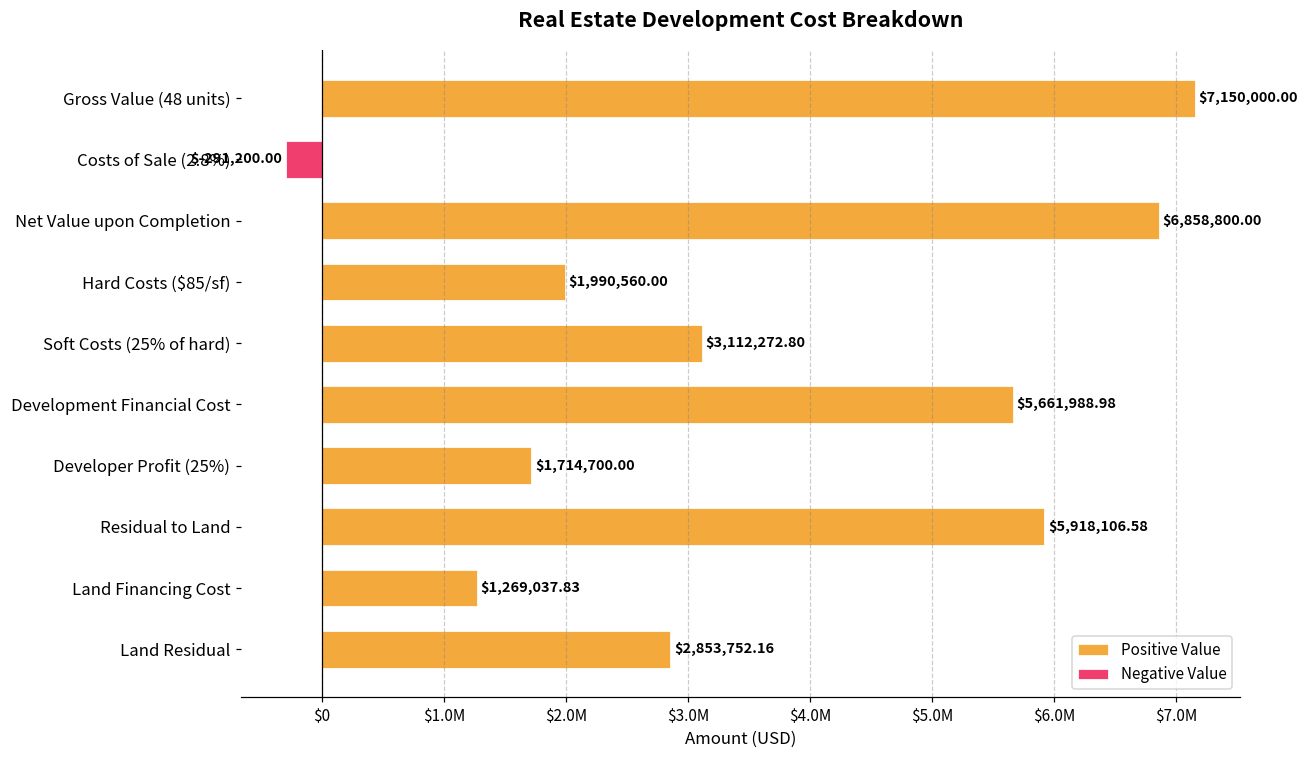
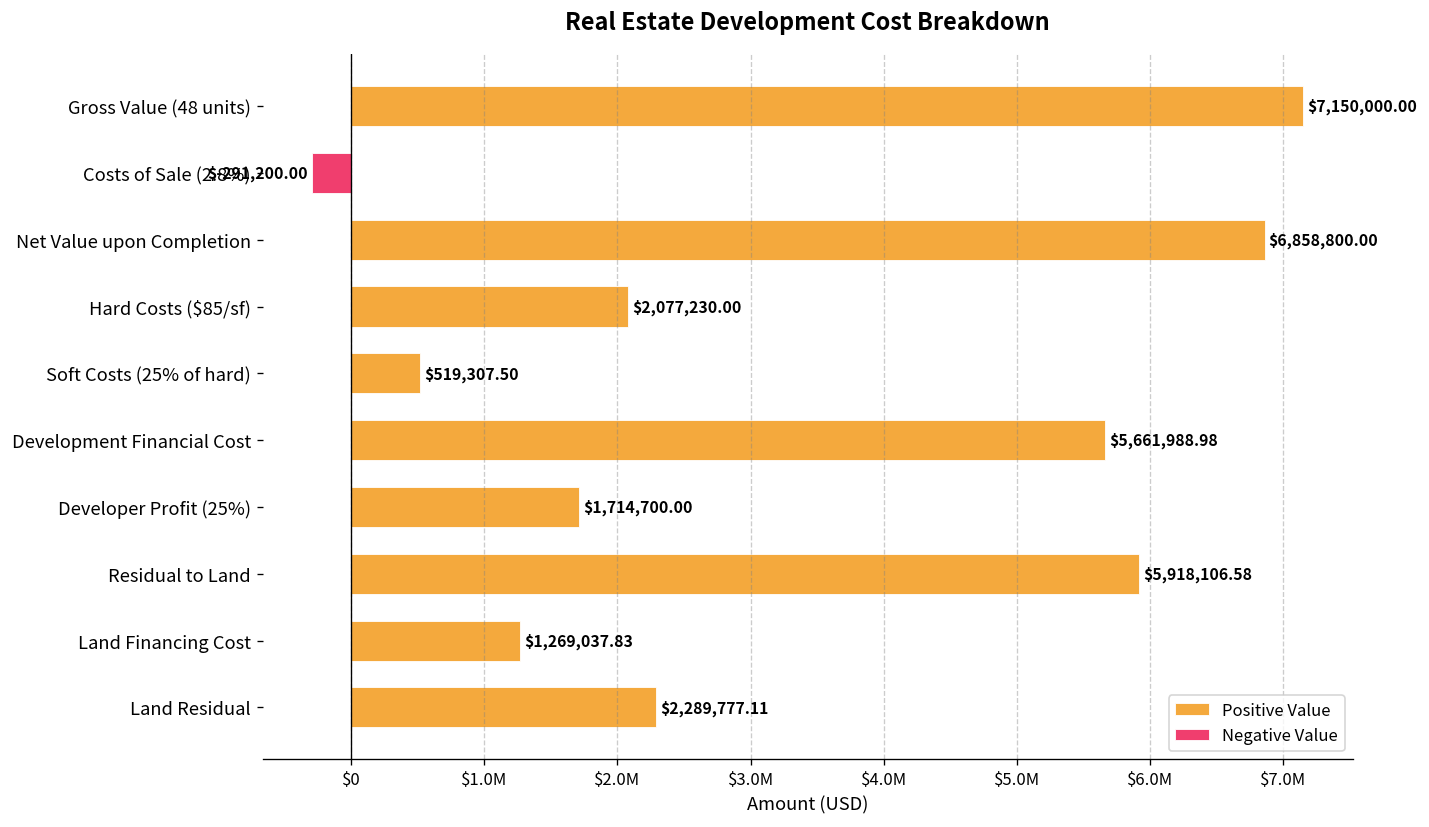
  {
    "Positive Value": {
      "Gross Value (48 units)": "$7,150,000.00",
      "Net Value upon Completion": "$6,858,800.00",
-     "Hard Costs ($85/sf)": "$1,990,560.00",
-     "Soft Costs (25% of hard)": "$3,112,272.80",
+     "Hard Costs ($85/sf)": "$2,077,230.00",
+     "Soft Costs (25% of hard)": "$519,307.50",
      "Development Financial Cost": "$5,661,988.98",
      "Developer Profit (25%)": "$1,714,700.00",
      "Residual to Land": "$5,918,106.58",
      "Land Financing Cost": "$1,269,037.83",
-     "Land Residual": "$2,853,752.16"
+     "Land Residual": "$2,289,777.11"
    },
    "Negative Value": {
      "Costs of Sale (2.8%)": "$-291,200.00"
    }
  }
